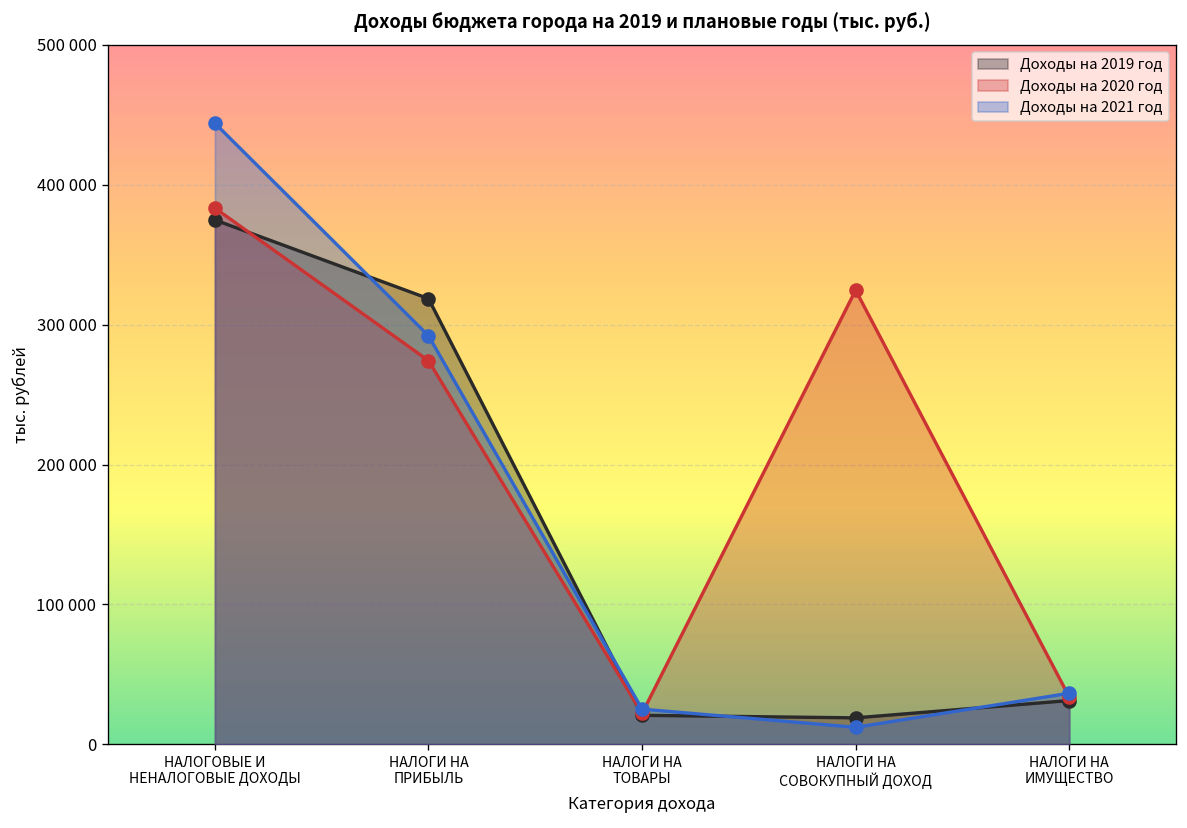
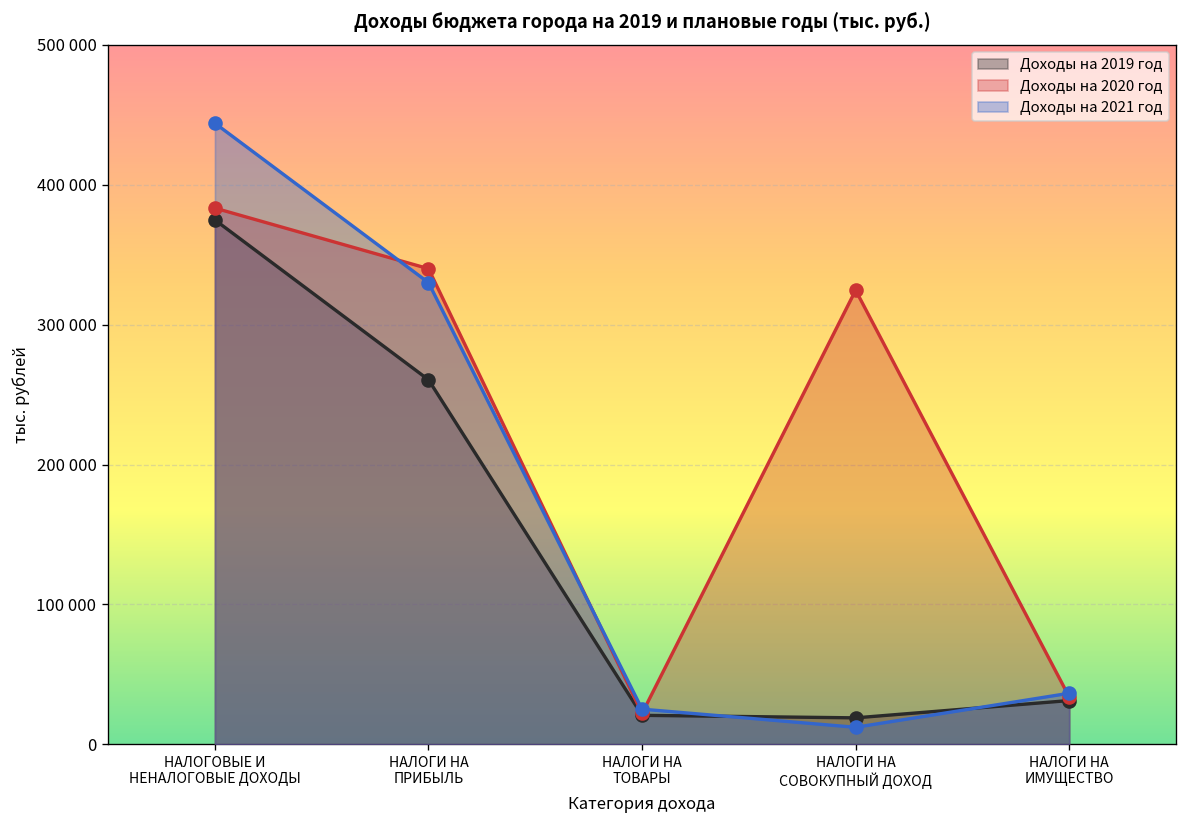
  {
    "Доходы на 2019 год": {
      "НАЛОГОВЫЕ И НЕНАЛОГОВЫЕ ДОХОДЫ": 375000,
-     "НАЛОГИ НА ПРИБЫЛЬ": 319000,
+     "НАЛОГИ НА ПРИБЫЛЬ": 261000,
      "НАЛОГИ НА СОВОКУПНЫЙ ДОХОД": 19000,
      "НАЛОГИ НА ИМУЩЕСТВО": 31000
    },
    "Доходы на 2020 год": {
      "НАЛОГОВЫЕ И НЕНАЛОГОВЫЕ ДОХОДЫ": 383000,
-     "НАЛОГИ НА ПРИБЫЛЬ": 274000,
+     "НАЛОГИ НА ПРИБЫЛЬ": 340000,
      "НАЛОГИ НА СОВОКУПНЫЙ ДОХОД": 325000,
      "НАЛОГИ НА ИМУЩЕСТВО": 34000
    },
    "Доходы на 2021 год": {
      "НАЛОГОВЫЕ И НЕНАЛОГОВЫЕ ДОХОДЫ": 444000,
-     "НАЛОГИ НА ПРИБЫЛЬ": 292000,
+     "НАЛОГИ НА ПРИБЫЛЬ": 330000,
      "НАЛОГИ НА ТОВАРЫ": 25000,
      "НАЛОГИ НА СОВОКУПНЫЙ ДОХОД": 12000,
      "НАЛОГИ НА ИМУЩЕСТВО": 37000
    }
  }
